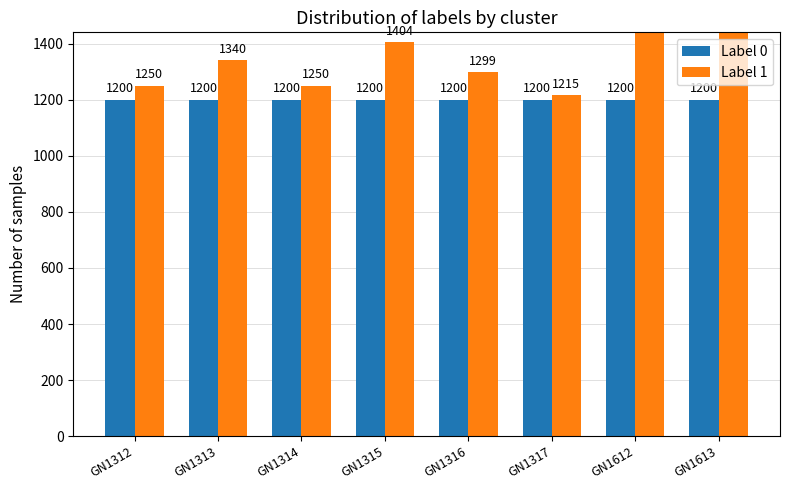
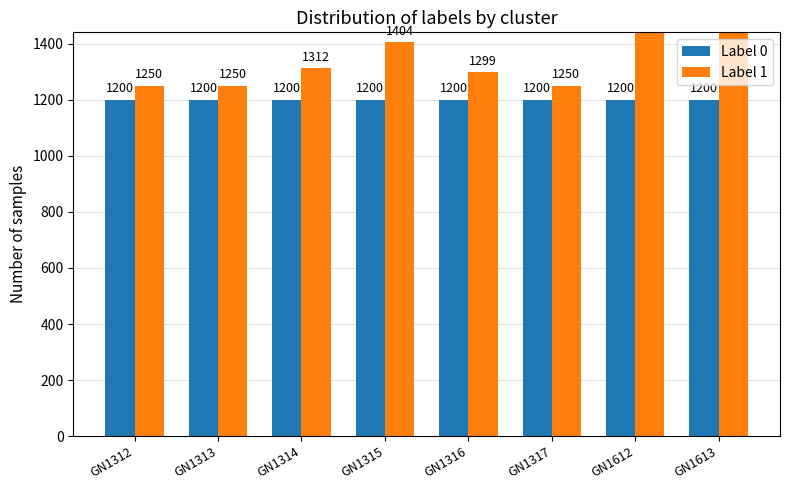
  {
    "Label 0": {
      "GN1312": 1200,
      "GN1313": 1200,
      "GN1314": 1200,
      "GN1315": 1200,
      "GN1316": 1200,
      "GN1317": 1200,
      "GN1612": 1200
    },
    "Label 1": {
      "GN1312": 1250,
-     "GN1313": 1340,
-     "GN1314": 1250,
+     "GN1313": 1250,
+     "GN1314": 1312,
      "GN1315": 1404,
      "GN1316": 1299,
-     "GN1317": 1215
+     "GN1317": 1250
    }
  }
